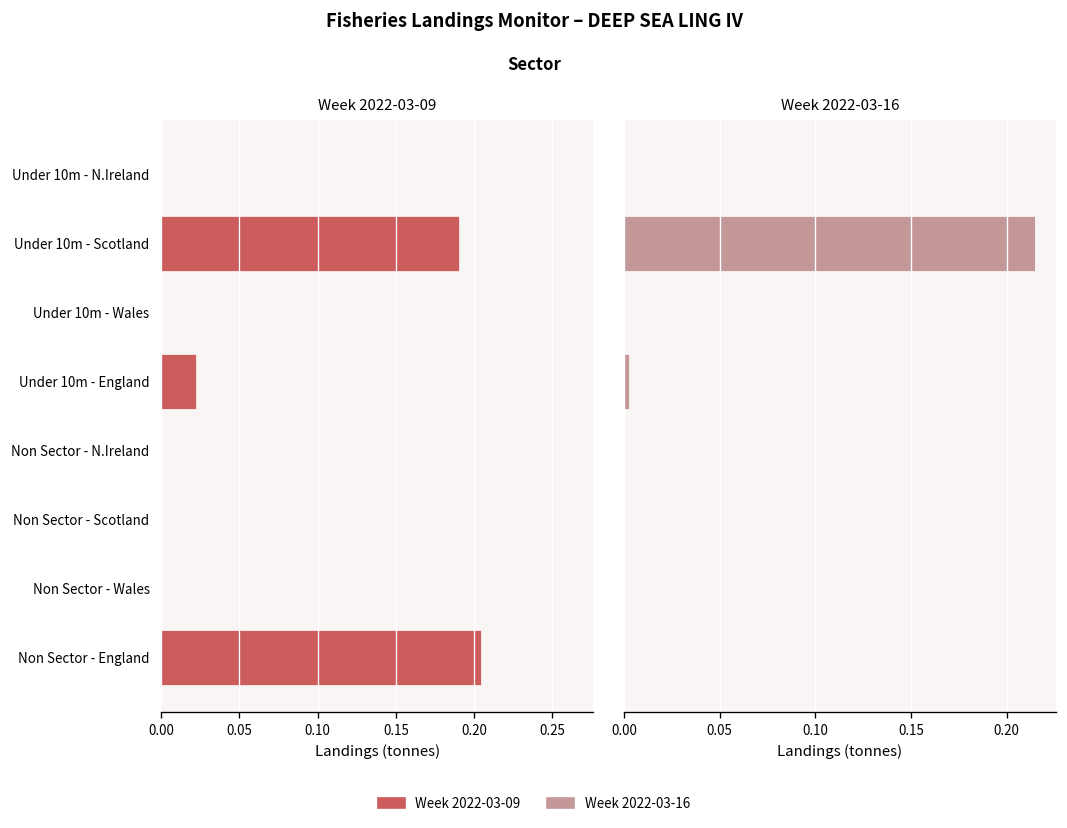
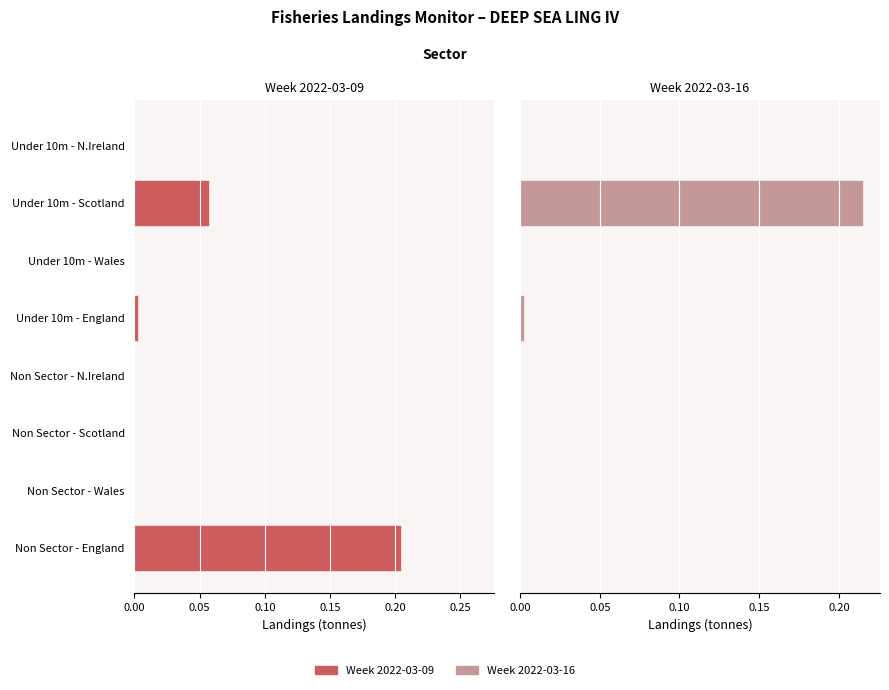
  {
    "Week 2022-03-09": {
      "Under 10m - N.Ireland": 0.000,
-     "Under 10m - Scotland": 0.190,
+     "Under 10m - Scotland": 0.057,
      "Under 10m - Wales": 0.000,
-     "Under 10m - England": 0.022,
+     "Under 10m - England": 0.003,
      "Non Sector - N.Ireland": 0.000,
      "Non Sector - Scotland": 0.000,
      "Non Sector - Wales": 0.000,
      "Non Sector - England": 0.205
    }
  }
